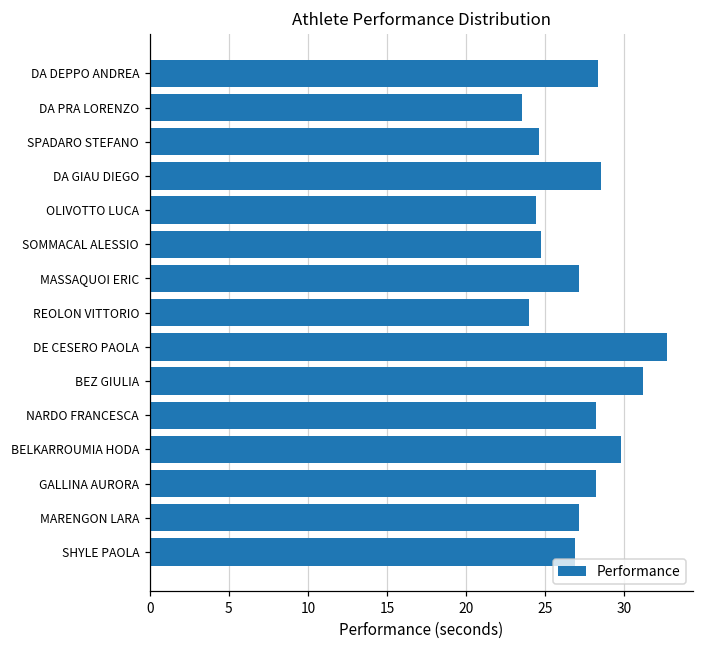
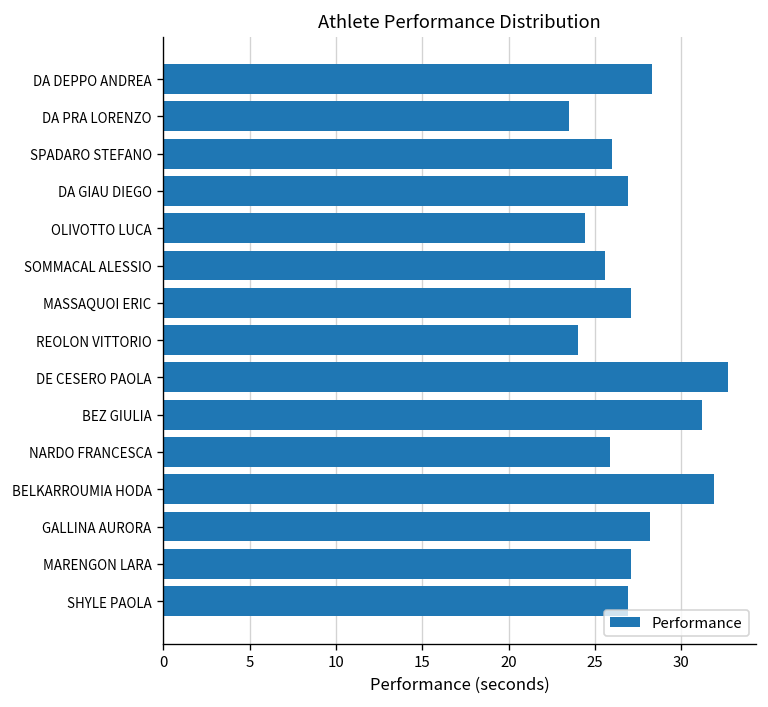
  {
    "DA DEPPO ANDREA": 28.3,
    "DA PRA LORENZO": 23.5,
-   "SPADARO STEFANO": 24.6,
-   "DA GIAU DIEGO": 28.5,
+   "SPADARO STEFANO": 26.0,
+   "DA GIAU DIEGO": 26.9,
    "OLIVOTTO LUCA": 24.4,
-   "SOMMACAL ALESSIO": 24.7,
+   "SOMMACAL ALESSIO": 25.6,
    "MASSAQUOI ERIC": 27.1,
    "REOLON VITTORIO": 24.0,
    "DE CESERO PAOLA": 32.7,
    "BEZ GIULIA": 31.2,
-   "NARDO FRANCESCA": 28.2,
-   "BELKARROUMIA HODA": 29.8,
+   "NARDO FRANCESCA": 25.9,
+   "BELKARROUMIA HODA": 31.9,
    "GALLINA AURORA": 28.2,
    "MARENGON LARA": 27.1,
    "SHYLE PAOLA": 26.9
  }
